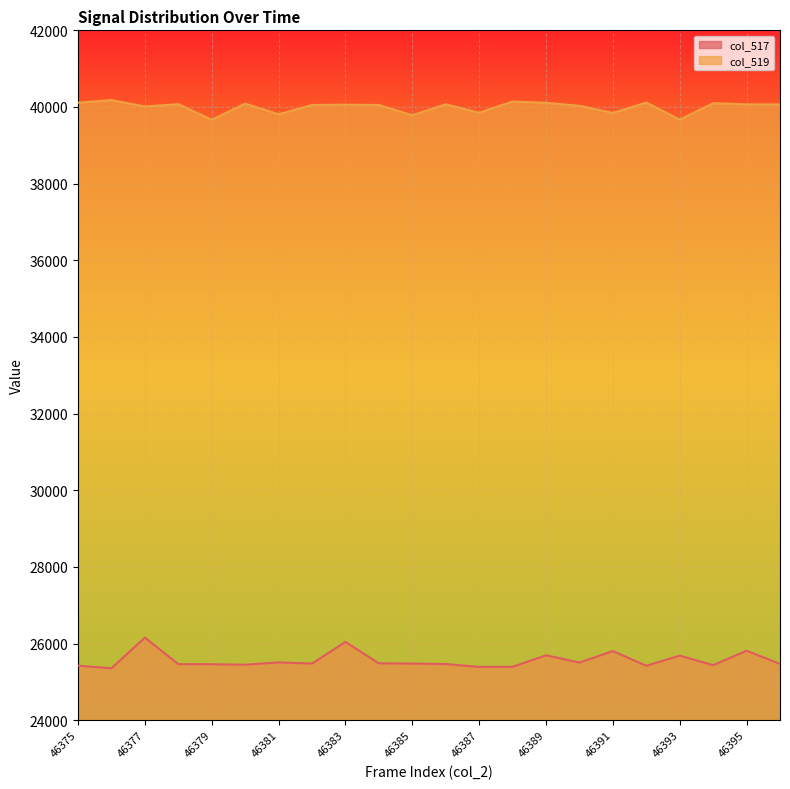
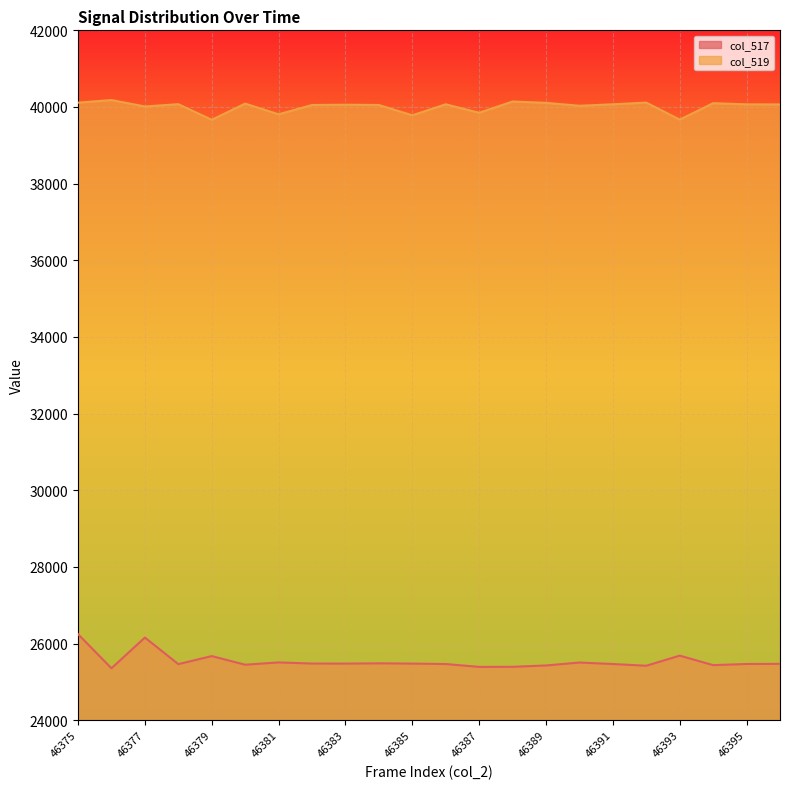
  {
    "col_517": {
-     "46375": 25400,
+     "46375": 26200,
      "46377": 26200,
-     "46379": 25500,
+     "46379": 25700,
      "46381": 25500,
-     "46383": 26000,
+     "46383": 25500,
      "46385": 25500,
      "46387": 25400,
-     "46389": 25700,
-     "46391": 25800,
+     "46389": 25400,
+     "46391": 25500,
      "46393": 25700,
-     "46395": 25800
+     "46395": 25500
    },
    "col_519": {
      "46375": 40100,
      "46377": 40000,
      "46379": 39700,
      "46381": 39800,
      "46383": 40100,
      "46385": 39800,
      "46387": 39800,
      "46389": 40100,
-     "46391": 39800,
+     "46391": 40100,
      "46393": 39700,
      "46395": 40100
    }
  }
